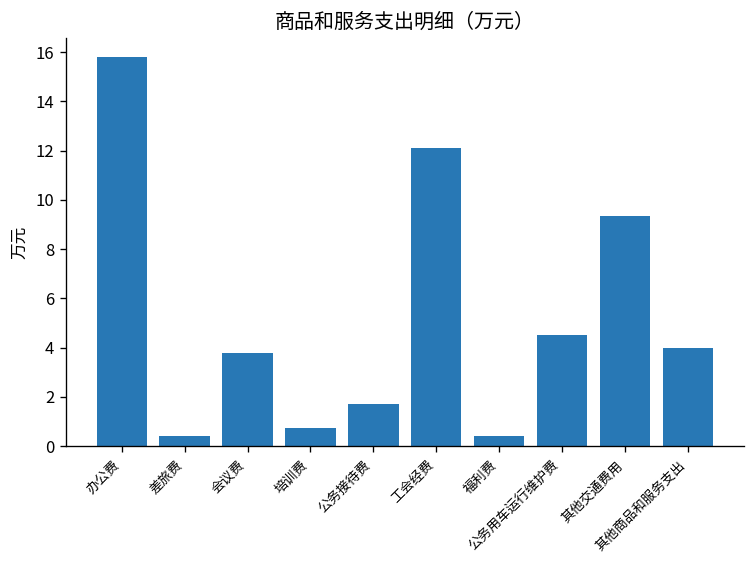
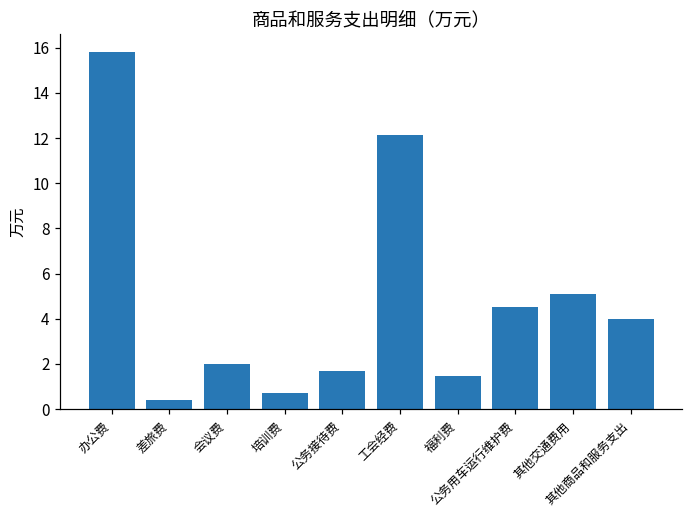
  {
    "办公费": 15.8,
    "差旅费": 0.4,
-   "会议费": 3.8,
+   "会议费": 2.0,
    "培训费": 0.7,
    "公务接待费": 1.7,
    "工会经费": 12.1,
-   "福利费": 0.4,
+   "福利费": 1.4,
    "公务用车运行维护费": 4.5,
-   "其他交通费用": 9.4,
+   "其他交通费用": 5.1,
    "其他商品和服务支出": 4.0
  }
